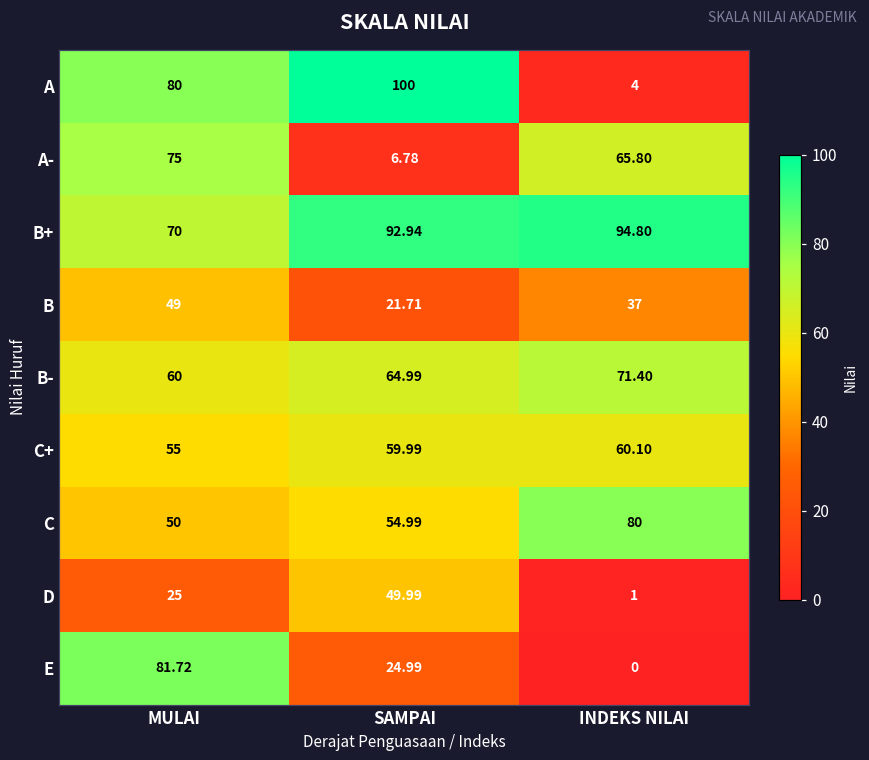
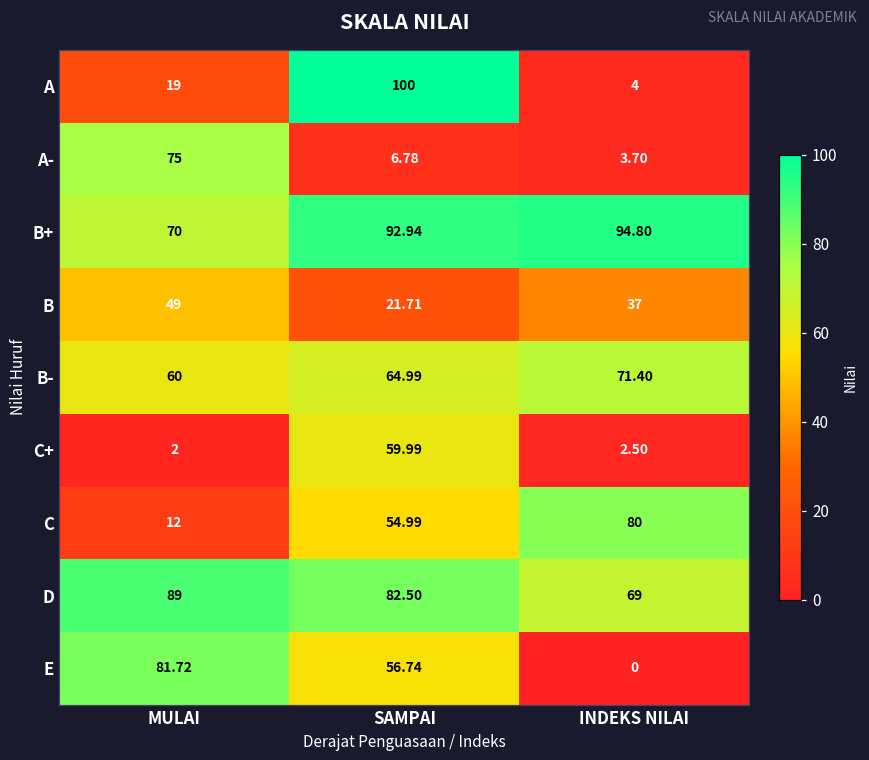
  {
    "A": {
-     "MULAI": 80,
+     "MULAI": 19,
      "SAMPAI": 100,
      "INDEKS NILAI": 4
    },
    "A-": {
      "MULAI": 75,
      "SAMPAI": 6.78,
-     "INDEKS NILAI": 65.80
+     "INDEKS NILAI": 3.70
    },
    "B+": {
      "MULAI": 70,
      "SAMPAI": 92.94,
      "INDEKS NILAI": 94.80
    },
    "B": {
      "MULAI": 49,
      "SAMPAI": 21.71,
      "INDEKS NILAI": 37
    },
    "B-": {
      "MULAI": 60,
      "SAMPAI": 64.99,
      "INDEKS NILAI": 71.40
    },
    "C+": {
-     "MULAI": 55,
+     "MULAI": 2,
      "SAMPAI": 59.99,
-     "INDEKS NILAI": 60.10
+     "INDEKS NILAI": 2.50
    },
    "C": {
-     "MULAI": 50,
+     "MULAI": 12,
      "SAMPAI": 54.99,
      "INDEKS NILAI": 80
    },
    "D": {
-     "MULAI": 25,
-     "SAMPAI": 49.99,
-     "INDEKS NILAI": 1
+     "MULAI": 89,
+     "SAMPAI": 82.50,
+     "INDEKS NILAI": 69
    },
    "E": {
      "MULAI": 81.72,
-     "SAMPAI": 24.99,
+     "SAMPAI": 56.74,
      "INDEKS NILAI": 0
    }
  }
